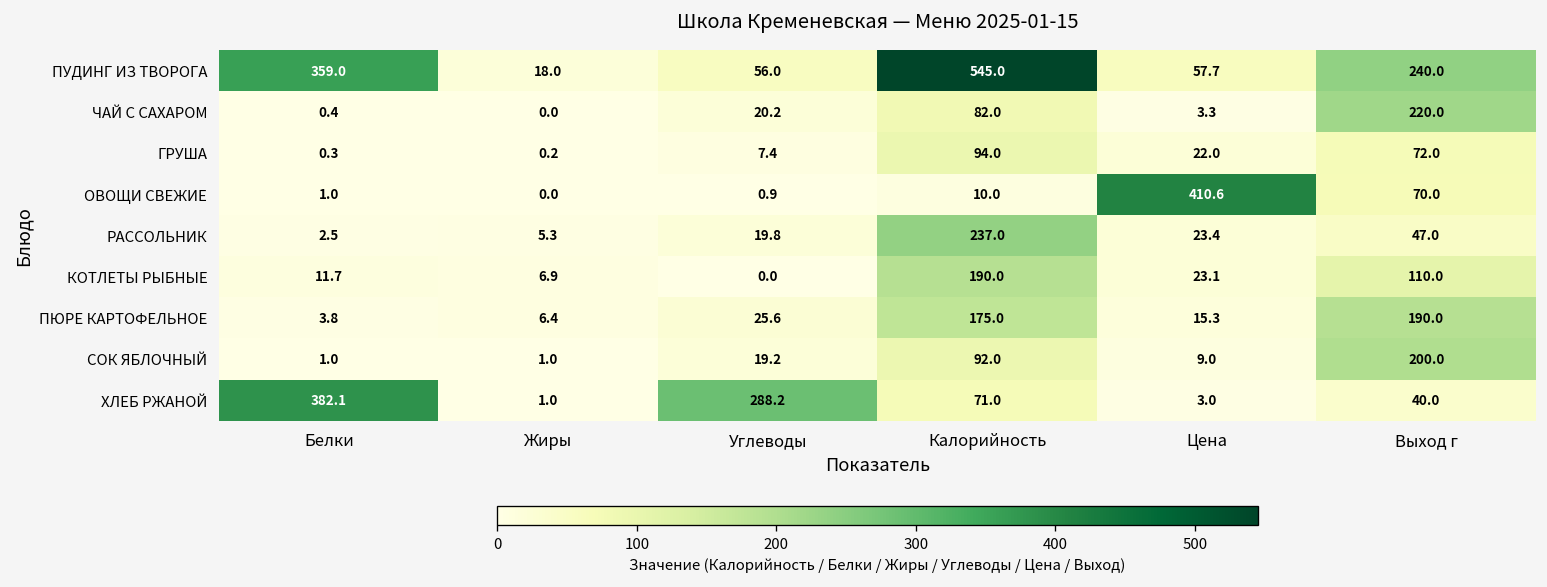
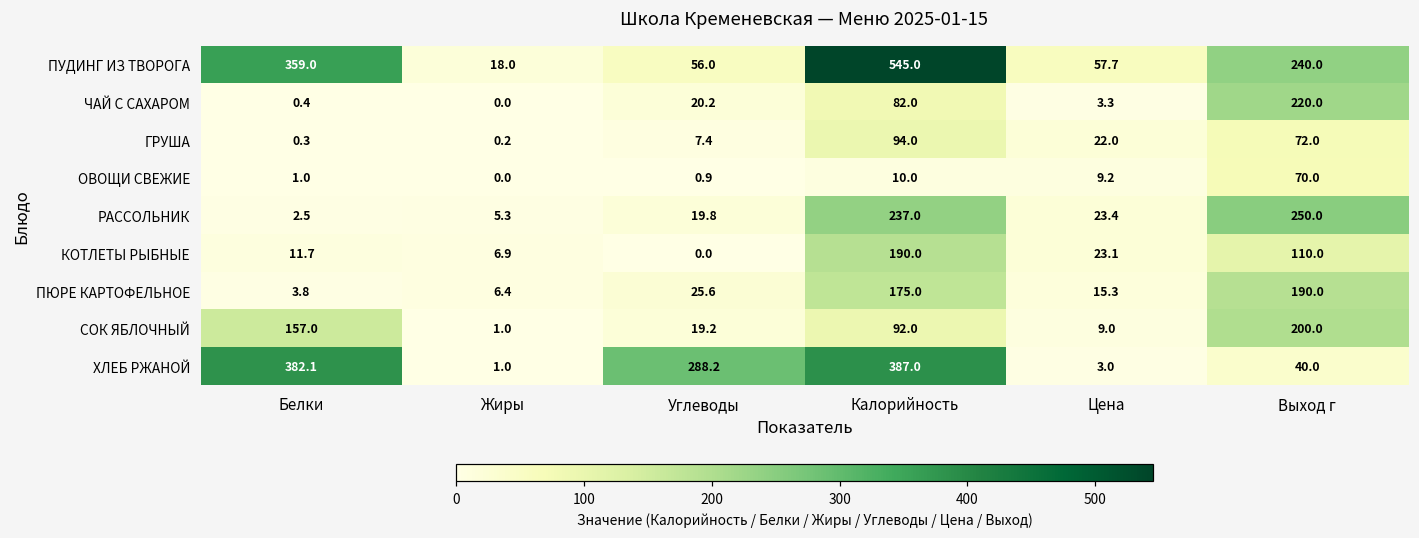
  {
    "ПУДИНГ ИЗ ТВОРОГА": {
      "Белки": 359.0,
      "Жиры": 18.0,
      "Углеводы": 56.0,
      "Калорийность": 545.0,
      "Цена": 57.7,
      "Выход г": 240.0
    },
    "ЧАЙ С САХАРОМ": {
      "Белки": 0.4,
      "Жиры": 0.0,
      "Углеводы": 20.2,
      "Калорийность": 82.0,
      "Цена": 3.3,
      "Выход г": 220.0
    },
    "ГРУША": {
      "Белки": 0.3,
      "Жиры": 0.2,
      "Углеводы": 7.4,
      "Калорийность": 94.0,
      "Цена": 22.0,
      "Выход г": 72.0
    },
    "ОВОЩИ СВЕЖИЕ": {
      "Белки": 1.0,
      "Жиры": 0.0,
      "Углеводы": 0.9,
      "Калорийность": 10.0,
-     "Цена": 410.6,
+     "Цена": 9.2,
      "Выход г": 70.0
    },
    "РАССОЛЬНИК": {
      "Белки": 2.5,
      "Жиры": 5.3,
      "Углеводы": 19.8,
      "Калорийность": 237.0,
      "Цена": 23.4,
-     "Выход г": 47.0
+     "Выход г": 250.0
    },
    "КОТЛЕТЫ РЫБНЫЕ": {
      "Белки": 11.7,
      "Жиры": 6.9,
      "Углеводы": 0.0,
      "Калорийность": 190.0,
      "Цена": 23.1,
      "Выход г": 110.0
    },
    "ПЮРЕ КАРТОФЕЛЬНОЕ": {
      "Белки": 3.8,
      "Жиры": 6.4,
      "Углеводы": 25.6,
      "Калорийность": 175.0,
      "Цена": 15.3,
      "Выход г": 190.0
    },
    "СОК ЯБЛОЧНЫЙ": {
-     "Белки": 1.0,
+     "Белки": 157.0,
      "Жиры": 1.0,
      "Углеводы": 19.2,
      "Калорийность": 92.0,
      "Цена": 9.0,
      "Выход г": 200.0
    },
    "ХЛЕБ РЖАНОЙ": {
      "Белки": 382.1,
      "Жиры": 1.0,
      "Углеводы": 288.2,
-     "Калорийность": 71.0,
+     "Калорийность": 387.0,
      "Цена": 3.0,
      "Выход г": 40.0
    }
  }
